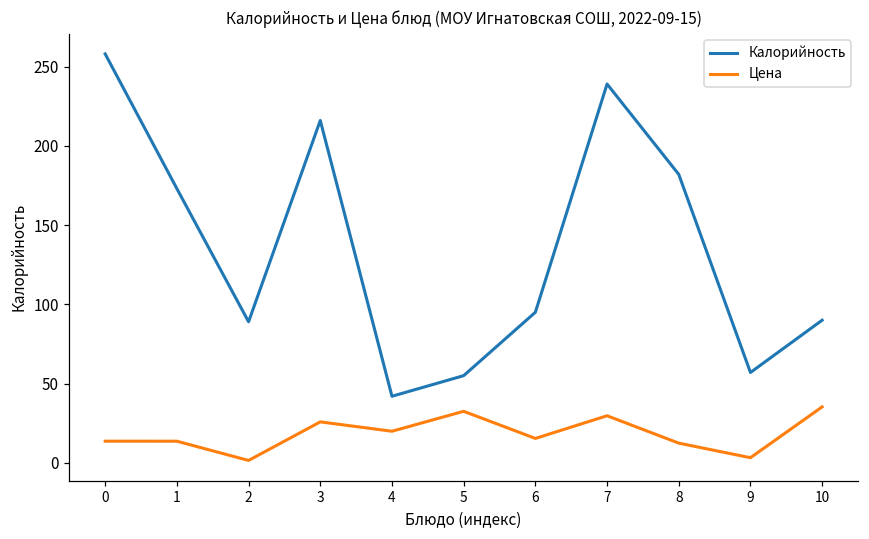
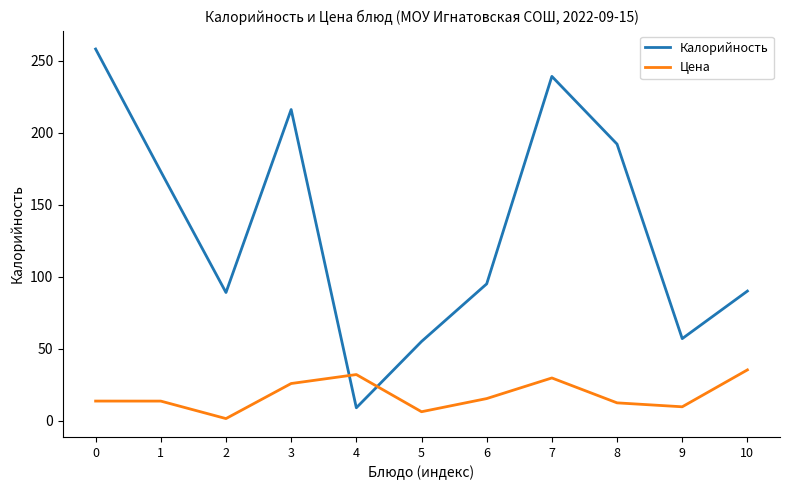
  {
    "Калорийность": {
      "0": 258,
      "1": 173,
      "2": 89,
      "3": 216,
-     "4": 42,
+     "4": 9,
      "5": 55,
      "6": 95,
      "7": 239,
-     "8": 182,
+     "8": 192,
      "9": 57,
      "10": 90
    },
    "Цена": {
      "0": 14,
      "1": 14,
      "2": 2,
      "3": 26,
-     "4": 20,
-     "5": 33,
+     "4": 32,
+     "5": 6,
      "6": 15,
      "7": 30,
      "8": 12,
-     "9": 3,
+     "9": 10,
      "10": 35
    }
  }
